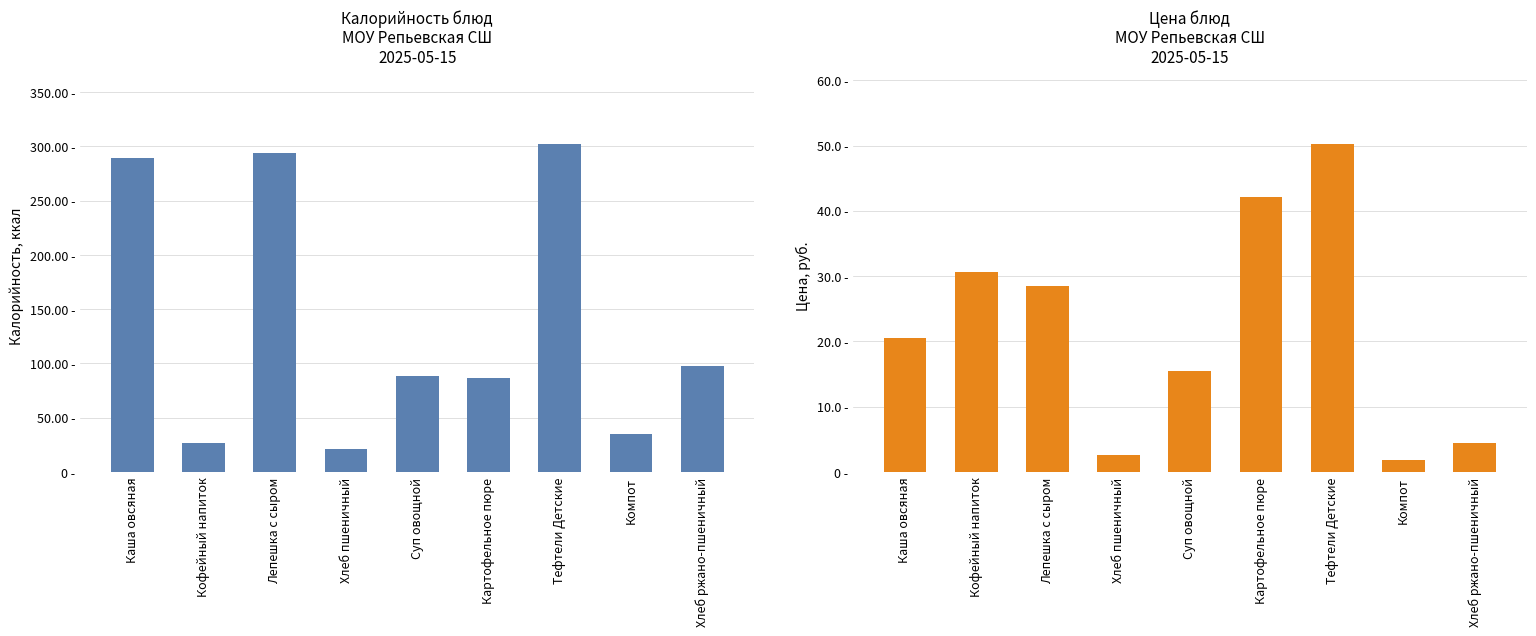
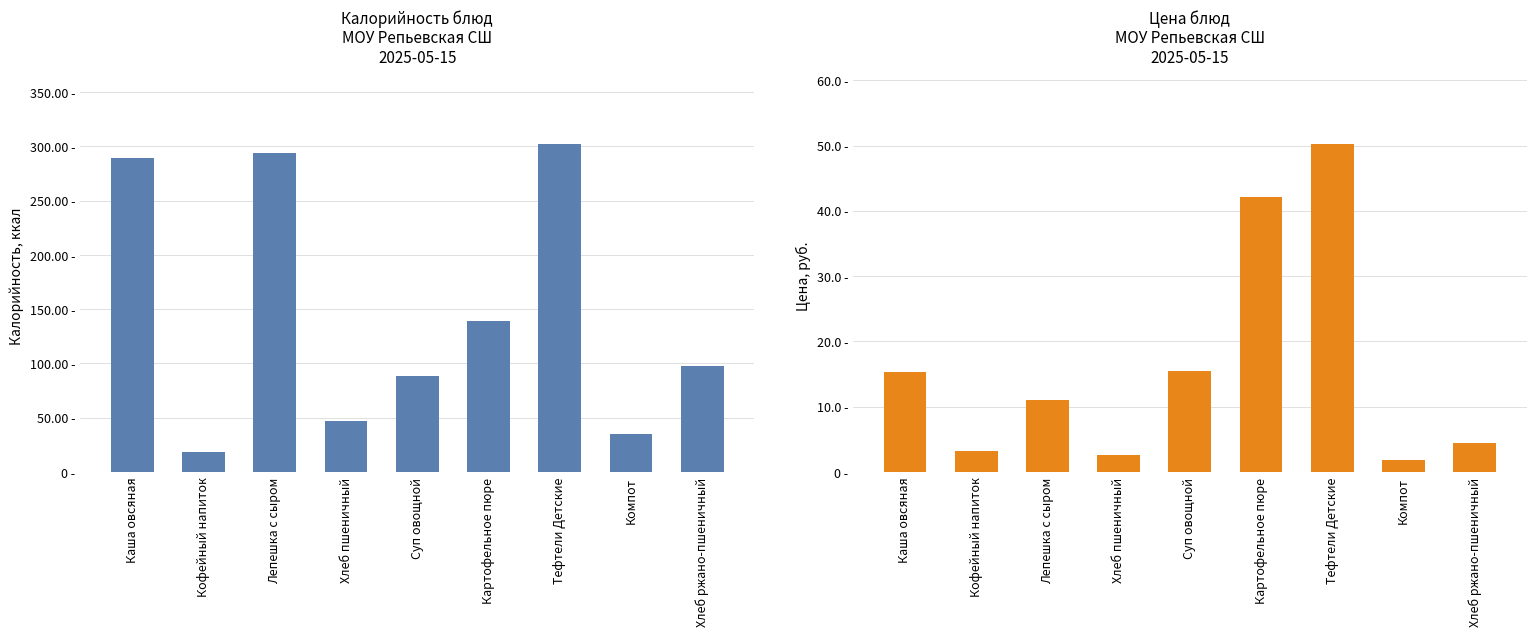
  {
    "Калорийность блюд МОУ Репьевская СШ 2025-05-15": {
      "Каша овсяная": "289 -",
-     "Кофейный напиток": "27 -",
+     "Кофейный напиток": "18 -",
      "Лепешка с сыром": "294 -",
-     "Хлеб пшеничный": "21 -",
+     "Хлеб пшеничный": "47 -",
      "Суп овощной": "88 -",
-     "Картофельное пюре": "87 -",
+     "Картофельное пюре": "139 -",
      "Тефтели Детские": "302 -",
      "Компот": "35 -",
      "Хлеб ржано-пшеничный": "98 -"
    },
    "Цена блюд МОУ Репьевская СШ 2025-05-15": {
-     "Каша овсяная": "21 -",
-     "Кофейный напиток": "31 -",
-     "Лепешка с сыром": "29 -",
+     "Каша овсяная": "15 -",
+     "Кофейный напиток": "3 -",
+     "Лепешка с сыром": "11 -",
      "Хлеб пшеничный": "3 -",
      "Суп овощной": "15 -",
      "Картофельное пюре": "42 -",
      "Тефтели Детские": "50 -",
      "Компот": "2 -",
      "Хлеб ржано-пшеничный": "4 -"
    }
  }
